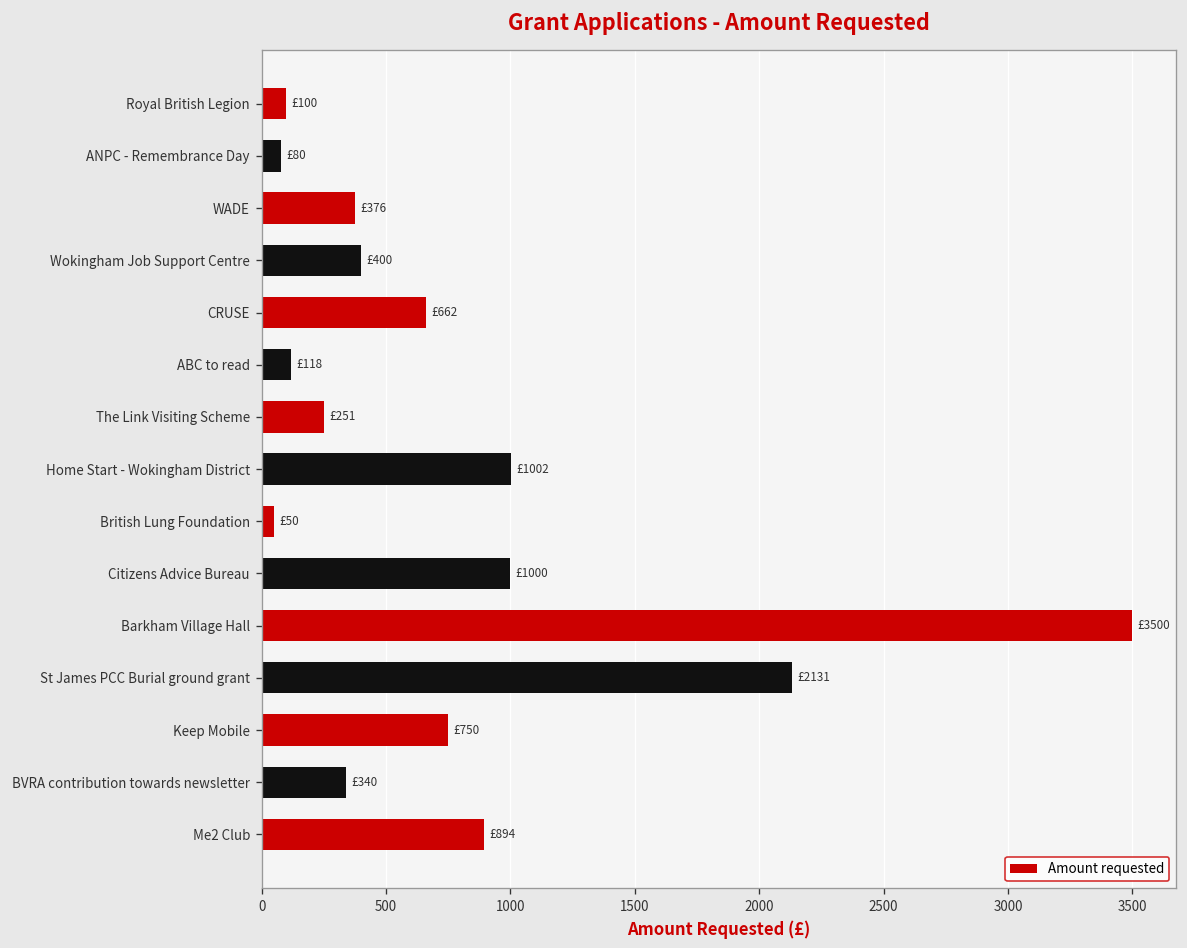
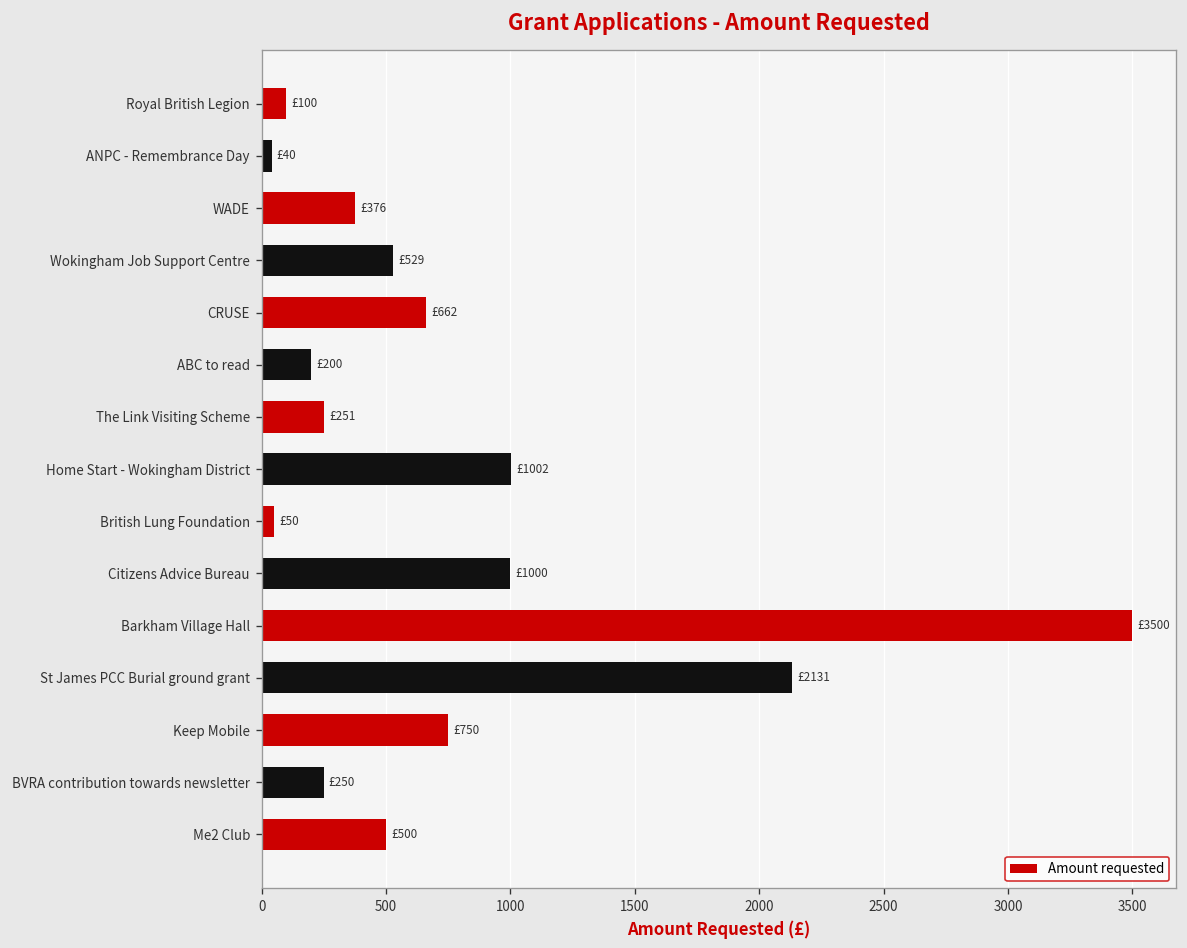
  {
    "Royal British Legion": "£100",
-   "ANPC - Remembrance Day": "£80",
+   "ANPC - Remembrance Day": "£40",
    "WADE": "£376",
-   "Wokingham Job Support Centre": "£400",
+   "Wokingham Job Support Centre": "£529",
    "CRUSE": "£662",
-   "ABC to read": "£118",
+   "ABC to read": "£200",
    "The Link Visiting Scheme": "£251",
    "Home Start - Wokingham District": "£1002",
    "British Lung Foundation": "£50",
    "Citizens Advice Bureau": "£1000",
    "Barkham Village Hall": "£3500",
    "St James PCC Burial ground grant": "£2131",
    "Keep Mobile": "£750",
-   "BVRA contribution towards newsletter": "£340",
-   "Me2 Club": "£894"
+   "BVRA contribution towards newsletter": "£250",
+   "Me2 Club": "£500"
  }
